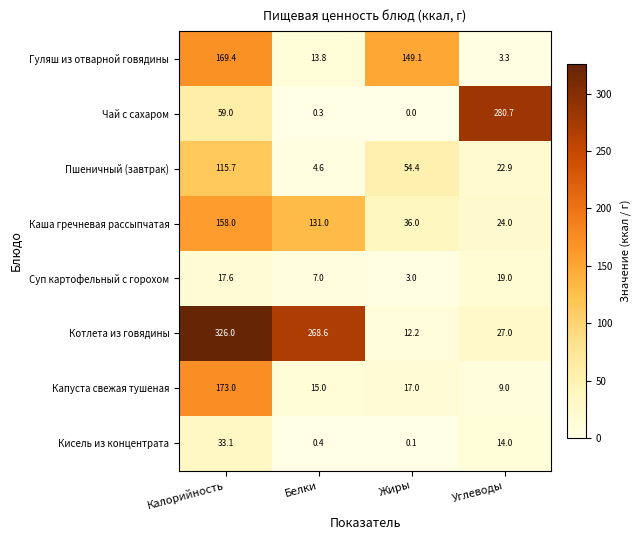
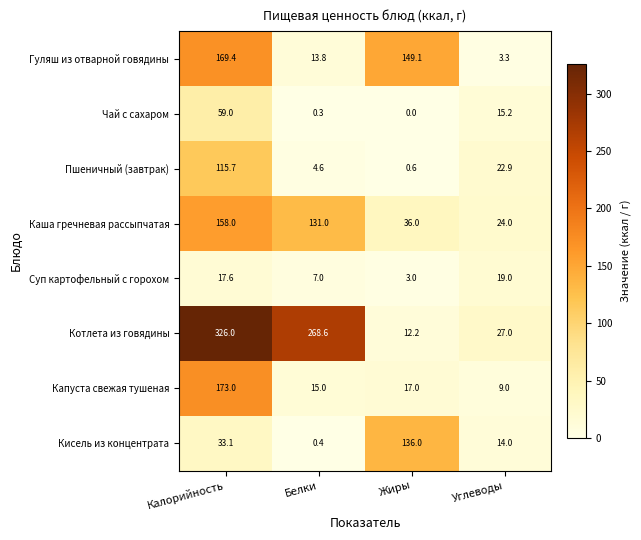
  {
    "Гуляш из отварной говядины": {
      "Калорийность": 169.4,
      "Белки": 13.8,
      "Жиры": 149.1,
      "Углеводы": 3.3
    },
    "Чай с сахаром": {
      "Калорийность": 59.0,
      "Белки": 0.3,
      "Жиры": 0.0,
-     "Углеводы": 280.7
+     "Углеводы": 15.2
    },
    "Пшеничный (завтрак)": {
      "Калорийность": 115.7,
      "Белки": 4.6,
-     "Жиры": 54.4,
+     "Жиры": 0.6,
      "Углеводы": 22.9
    },
    "Каша гречневая рассыпчатая": {
      "Калорийность": 158.0,
      "Белки": 131.0,
      "Жиры": 36.0,
      "Углеводы": 24.0
    },
    "Суп картофельный с горохом": {
      "Калорийность": 17.6,
      "Белки": 7.0,
      "Жиры": 3.0,
      "Углеводы": 19.0
    },
    "Котлета из говядины": {
      "Калорийность": 326.0,
      "Белки": 268.6,
      "Жиры": 12.2,
      "Углеводы": 27.0
    },
    "Капуста свежая тушеная": {
      "Калорийность": 173.0,
      "Белки": 15.0,
      "Жиры": 17.0,
      "Углеводы": 9.0
    },
    "Кисель из концентрата": {
      "Калорийность": 33.1,
      "Белки": 0.4,
-     "Жиры": 0.1,
+     "Жиры": 136.0,
      "Углеводы": 14.0
    }
  }
